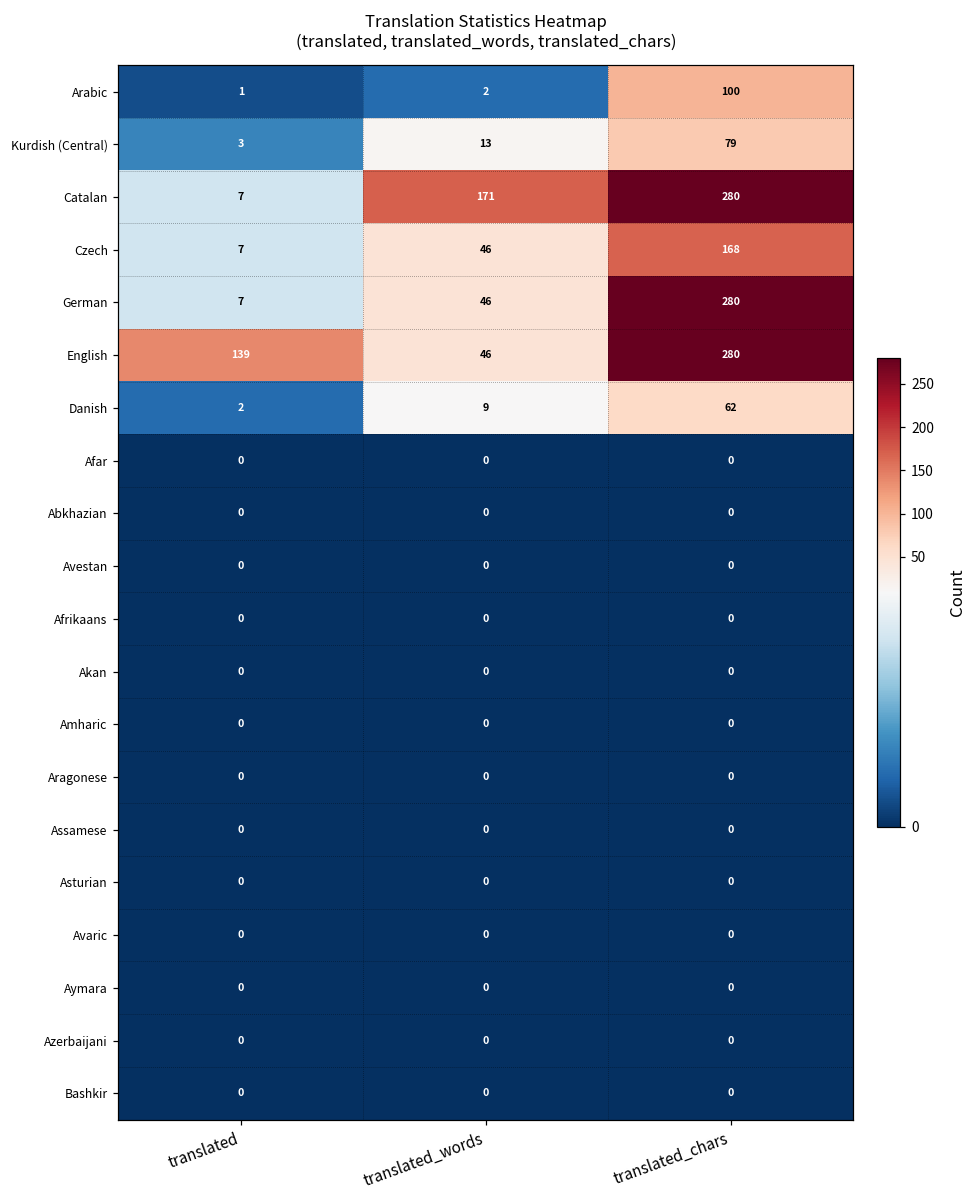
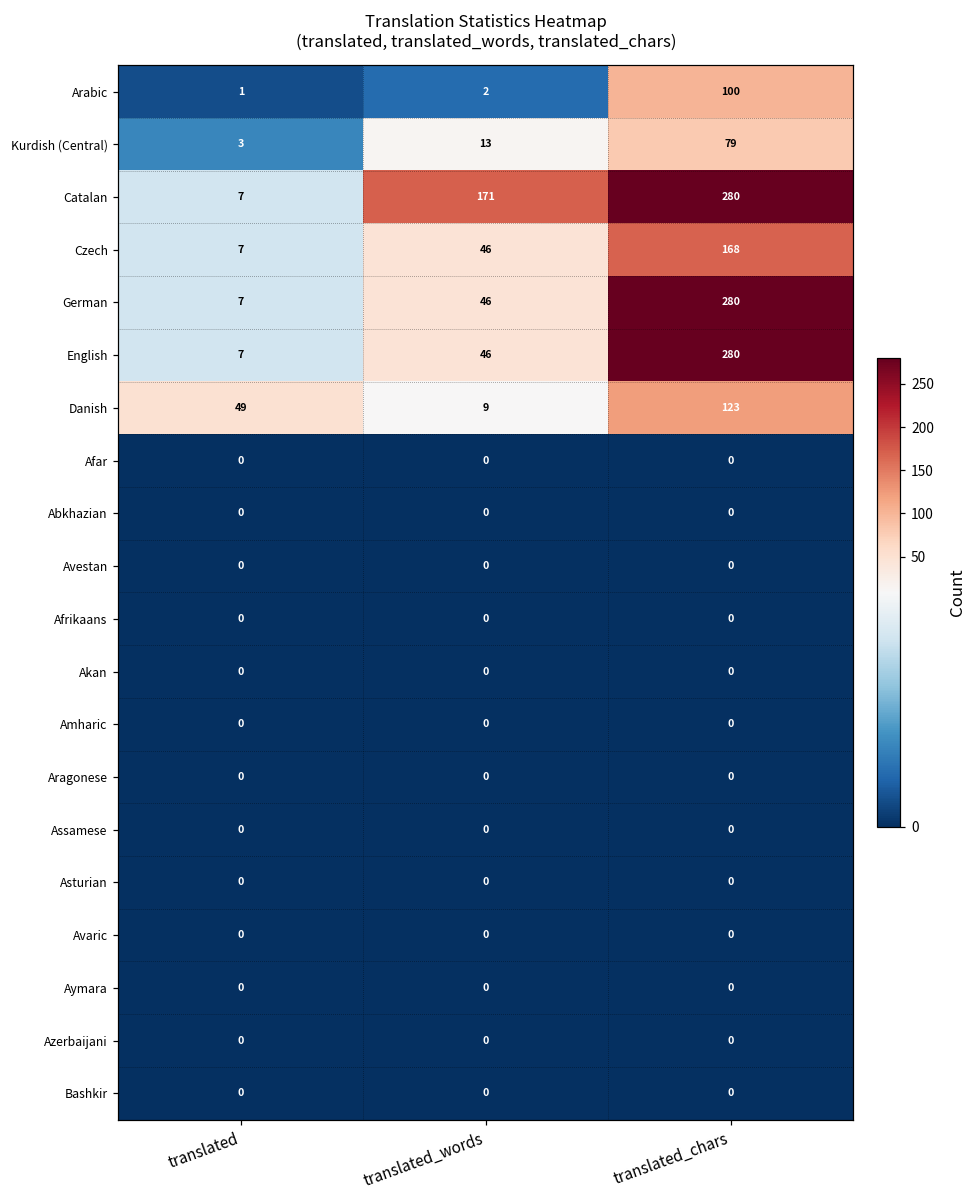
  {
    "Arabic": {
      "translated": 1,
      "translated_words": 2,
      "translated_chars": 100
    },
    "Kurdish (Central)": {
      "translated": 3,
      "translated_words": 13,
      "translated_chars": 79
    },
    "Catalan": {
      "translated": 7,
      "translated_words": 171,
      "translated_chars": 280
    },
    "Czech": {
      "translated": 7,
      "translated_words": 46,
      "translated_chars": 168
    },
    "German": {
      "translated": 7,
      "translated_words": 46,
      "translated_chars": 280
    },
    "English": {
-     "translated": 139,
+     "translated": 7,
      "translated_words": 46,
      "translated_chars": 280
    },
    "Danish": {
-     "translated": 2,
+     "translated": 49,
      "translated_words": 9,
-     "translated_chars": 62
+     "translated_chars": 123
    },
    "Afar": {
      "translated": 0,
      "translated_words": 0,
      "translated_chars": 0
    },
    "Abkhazian": {
      "translated": 0,
      "translated_words": 0,
      "translated_chars": 0
    },
    "Avestan": {
      "translated": 0,
      "translated_words": 0,
      "translated_chars": 0
    },
    "Afrikaans": {
      "translated": 0,
      "translated_words": 0,
      "translated_chars": 0
    },
    "Akan": {
      "translated": 0,
      "translated_words": 0,
      "translated_chars": 0
    },
    "Amharic": {
      "translated": 0,
      "translated_words": 0,
      "translated_chars": 0
    },
    "Aragonese": {
      "translated": 0,
      "translated_words": 0,
      "translated_chars": 0
    },
    "Assamese": {
      "translated": 0,
      "translated_words": 0,
      "translated_chars": 0
    },
    "Asturian": {
      "translated": 0,
      "translated_words": 0,
      "translated_chars": 0
    },
    "Avaric": {
      "translated": 0,
      "translated_words": 0,
      "translated_chars": 0
    },
    "Aymara": {
      "translated": 0,
      "translated_words": 0,
      "translated_chars": 0
    },
    "Azerbaijani": {
      "translated": 0,
      "translated_words": 0,
      "translated_chars": 0
    },
    "Bashkir": {
      "translated": 0,
      "translated_words": 0,
      "translated_chars": 0
    }
  }
